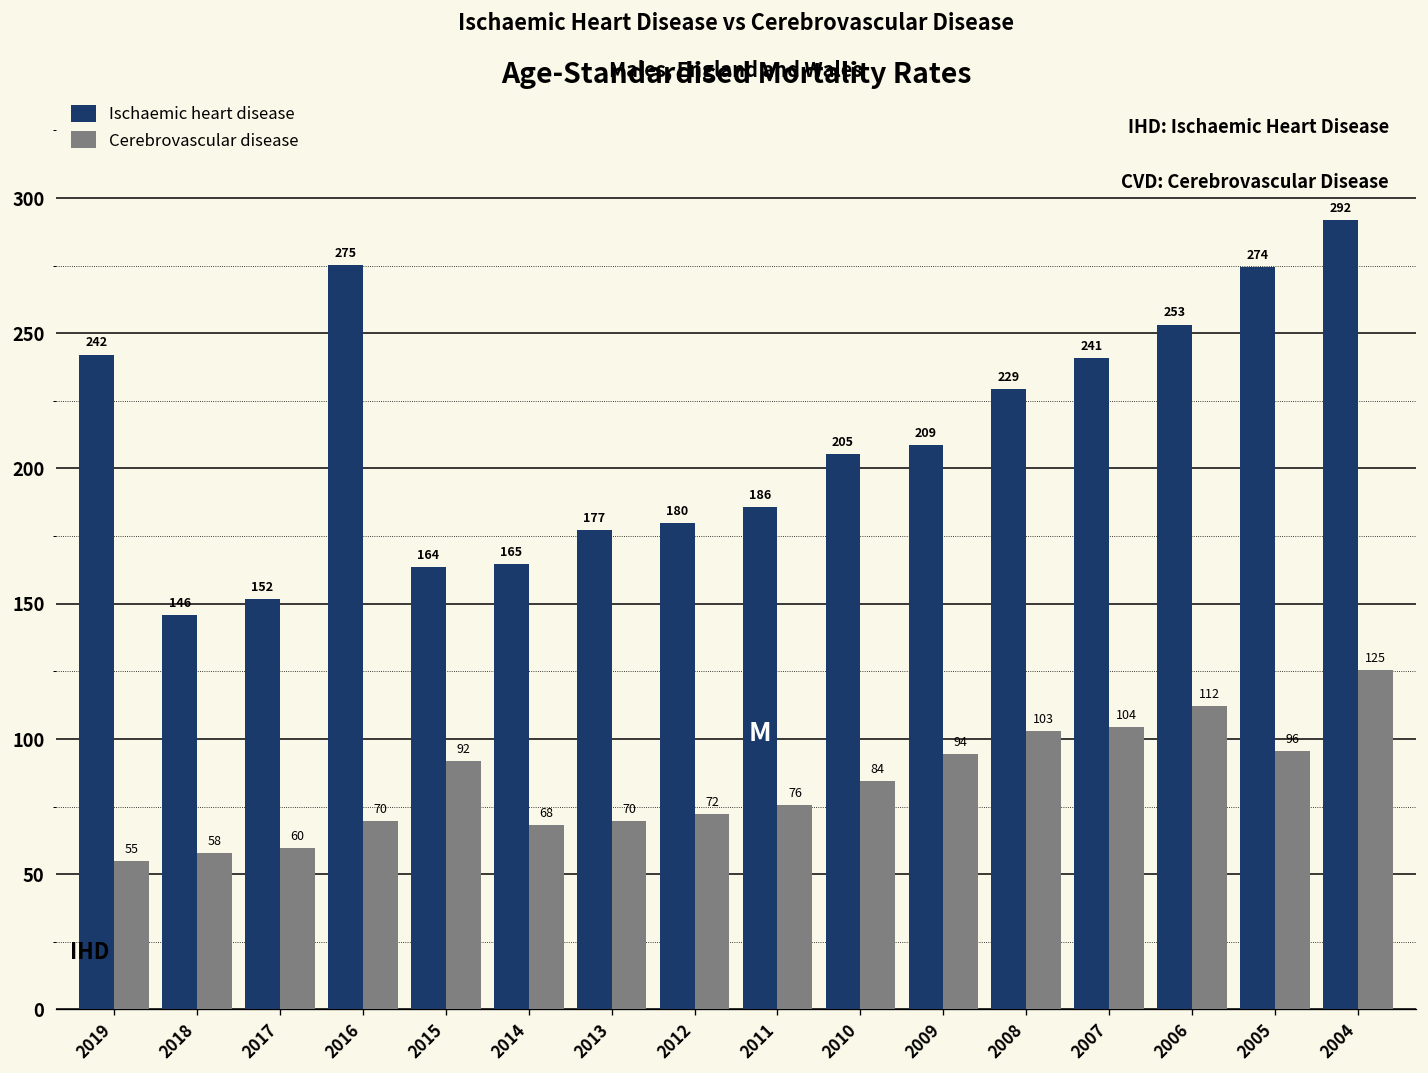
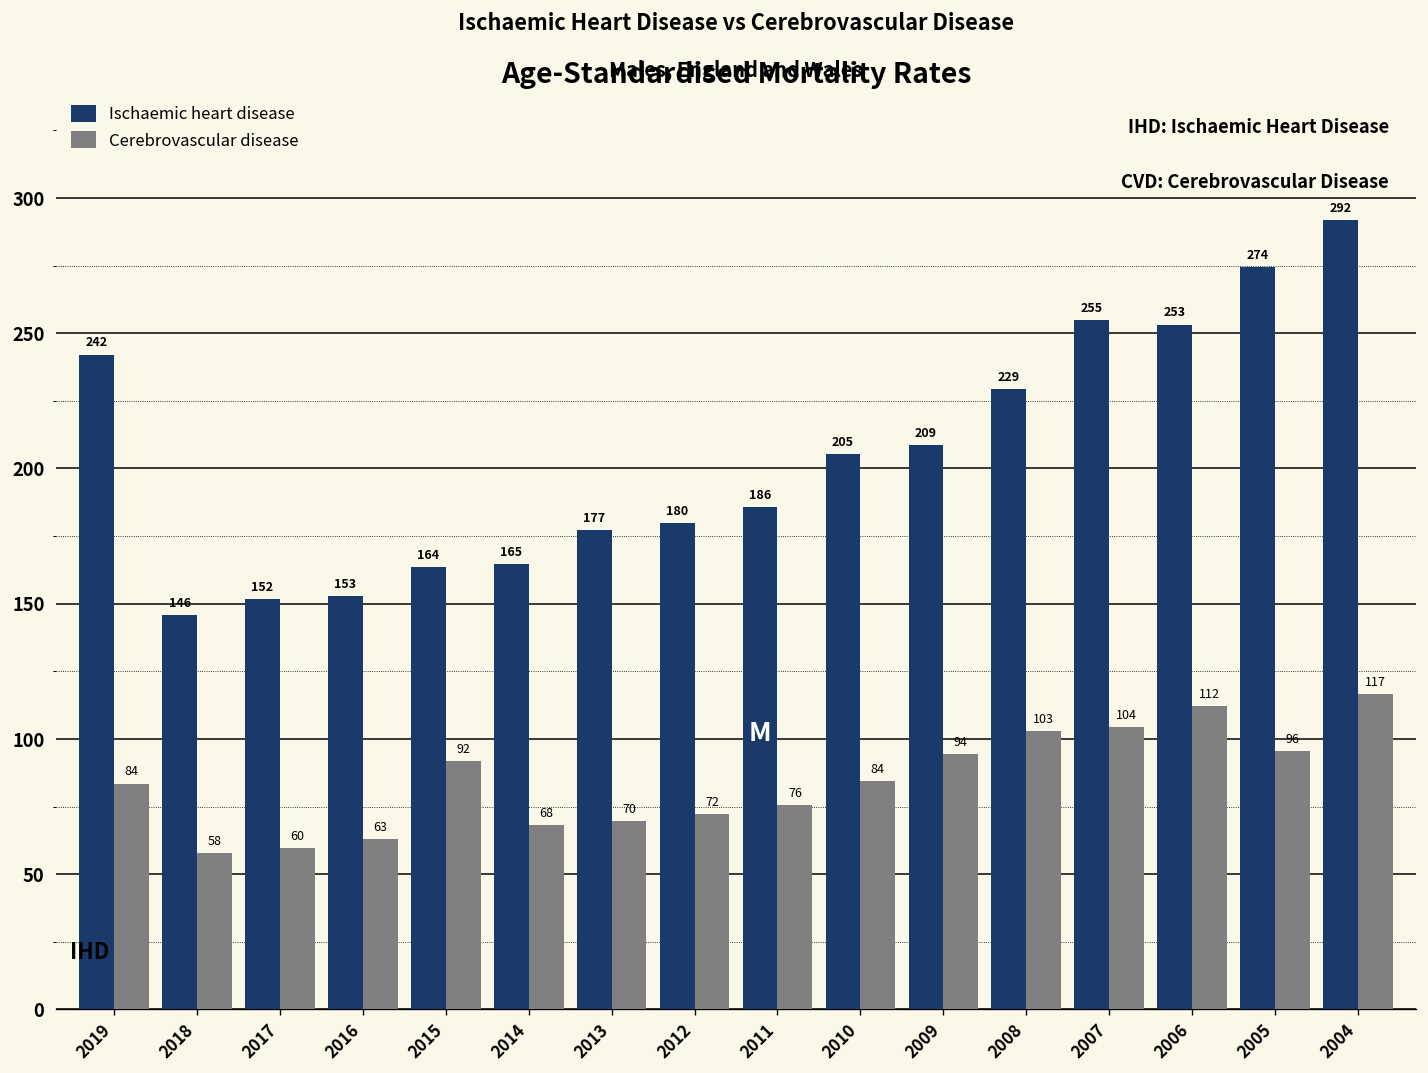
  {
    "Ischaemic heart disease": {
      "2019": 242,
      "2018": 146,
      "2017": 152,
-     "2016": 275,
+     "2016": 153,
      "2015": 164,
      "2014": 165,
      "2013": 177,
      "2012": 180,
      "2011": 186,
      "2010": 205,
      "2009": 209,
      "2008": 229,
-     "2007": 241,
+     "2007": 255,
      "2006": 253,
      "2005": 274,
      "2004": 292
    },
    "Cerebrovascular disease": {
-     "2019": 55,
+     "2019": 84,
      "2018": 58,
      "2017": 60,
-     "2016": 70,
+     "2016": 63,
      "2015": 92,
      "2014": 68,
      "2013": 70,
      "2012": 72,
      "2011": 76,
      "2010": 84,
      "2009": 94,
      "2008": 103,
      "2007": 104,
      "2006": 112,
      "2005": 96,
-     "2004": 125
+     "2004": 117
    }
  }
